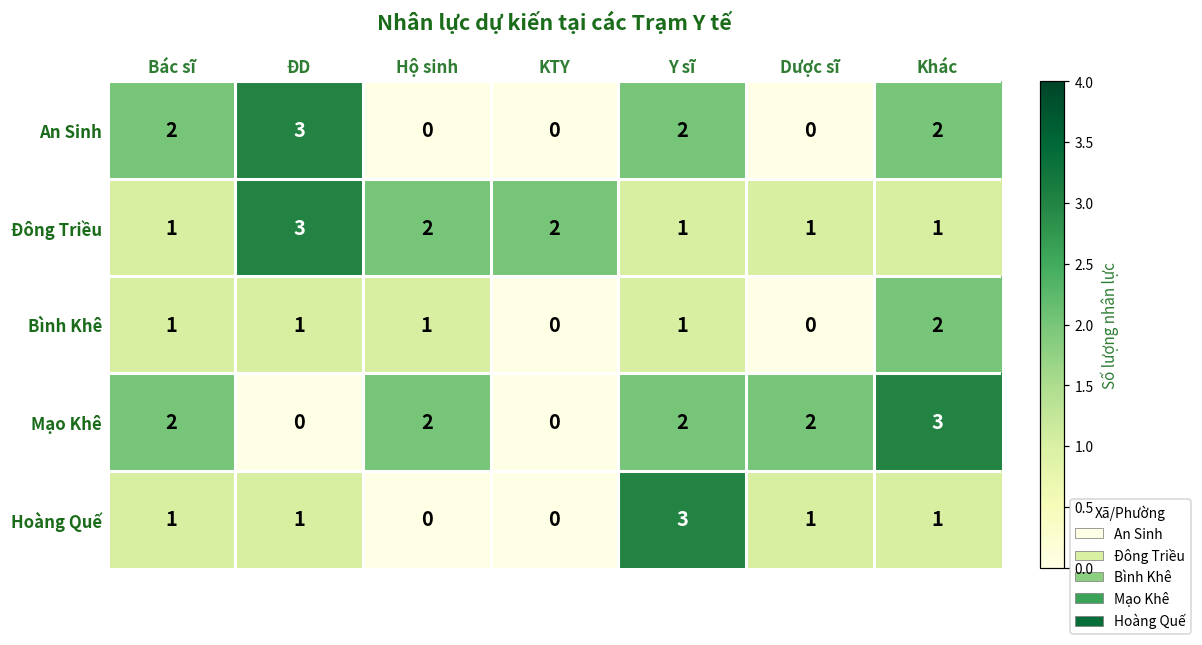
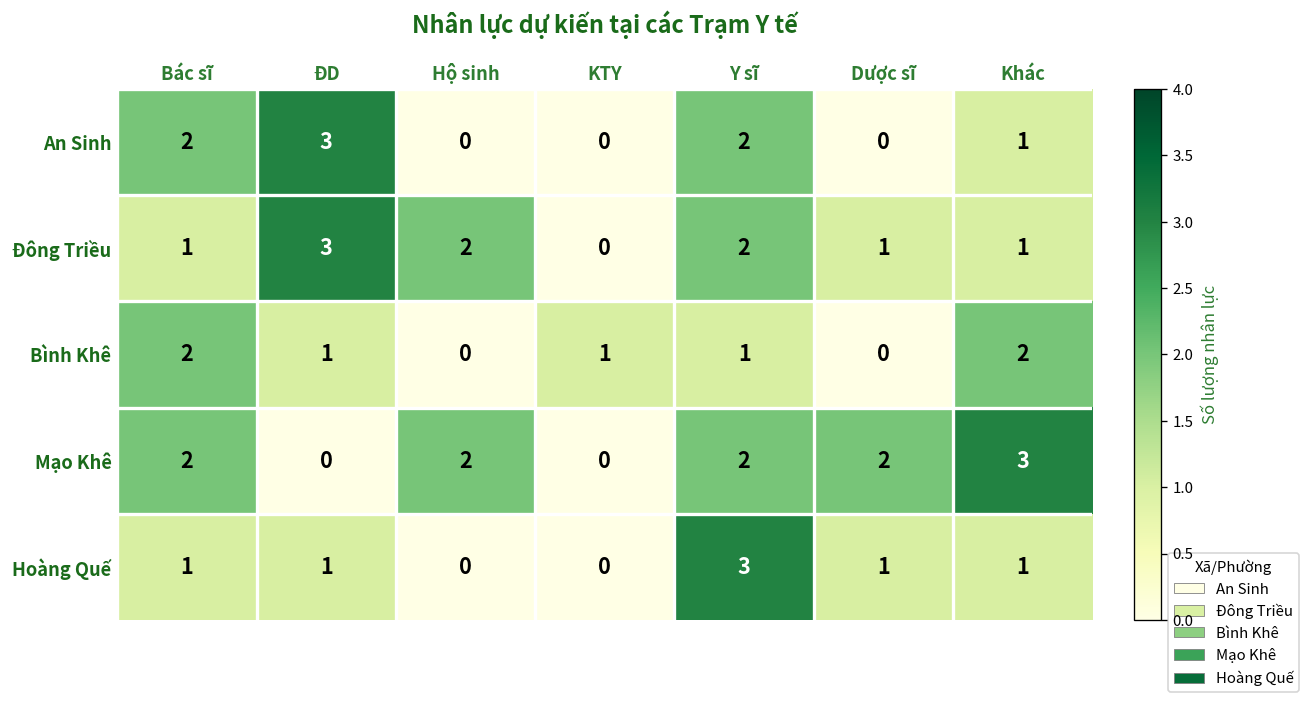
  {
    "An Sinh": {
      "Bác sĩ": 2,
      "ĐD": 3,
      "Hộ sinh": 0,
      "KTY": 0,
      "Y sĩ": 2,
      "Dược sĩ": 0,
-     "Khác": 2
+     "Khác": 1
    },
    "Đông Triều": {
      "Bác sĩ": 1,
      "ĐD": 3,
      "Hộ sinh": 2,
-     "KTY": 2,
-     "Y sĩ": 1,
+     "KTY": 0,
+     "Y sĩ": 2,
      "Dược sĩ": 1,
      "Khác": 1
    },
    "Bình Khê": {
-     "Bác sĩ": 1,
+     "Bác sĩ": 2,
      "ĐD": 1,
-     "Hộ sinh": 1,
-     "KTY": 0,
+     "Hộ sinh": 0,
+     "KTY": 1,
      "Y sĩ": 1,
      "Dược sĩ": 0,
      "Khác": 2
    },
    "Mạo Khê": {
      "Bác sĩ": 2,
      "ĐD": 0,
      "Hộ sinh": 2,
      "KTY": 0,
      "Y sĩ": 2,
      "Dược sĩ": 2,
      "Khác": 3
    },
    "Hoàng Quế": {
      "Bác sĩ": 1,
      "ĐD": 1,
      "Hộ sinh": 0,
      "KTY": 0,
      "Y sĩ": 3,
      "Dược sĩ": 1,
      "Khác": 1
    }
  }
